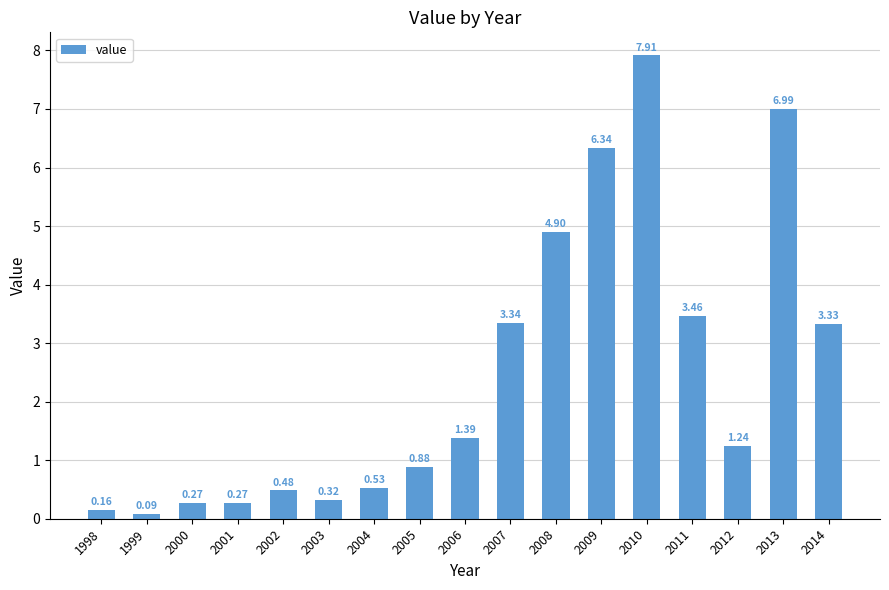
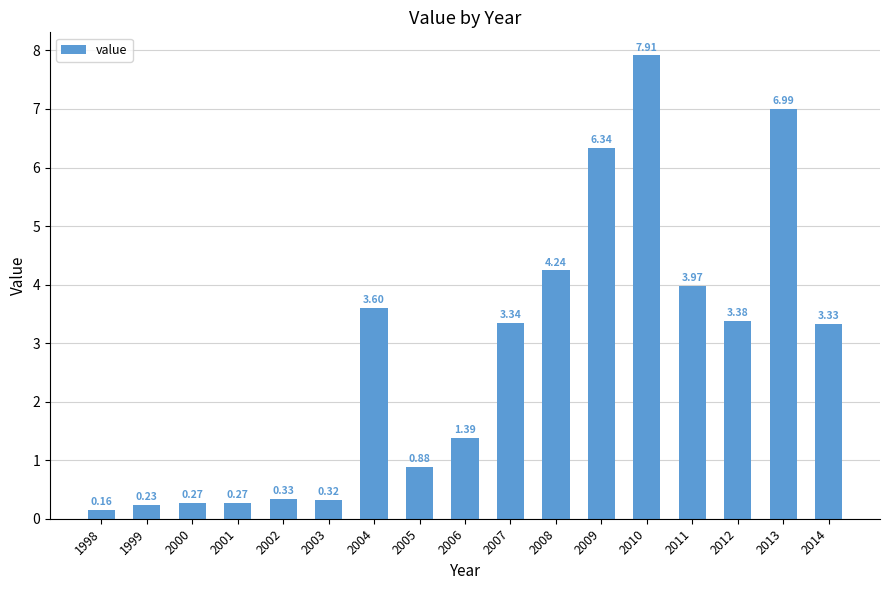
  {
    "1998": 0.16,
-   "1999": 0.09,
+   "1999": 0.23,
    "2000": 0.27,
    "2001": 0.27,
-   "2002": 0.48,
+   "2002": 0.33,
    "2003": 0.32,
-   "2004": 0.53,
+   "2004": 3.60,
    "2005": 0.88,
    "2006": 1.39,
    "2007": 3.34,
-   "2008": 4.90,
+   "2008": 4.24,
    "2009": 6.34,
    "2010": 7.91,
-   "2011": 3.46,
-   "2012": 1.24,
+   "2011": 3.97,
+   "2012": 3.38,
    "2013": 6.99,
    "2014": 3.33
  }
